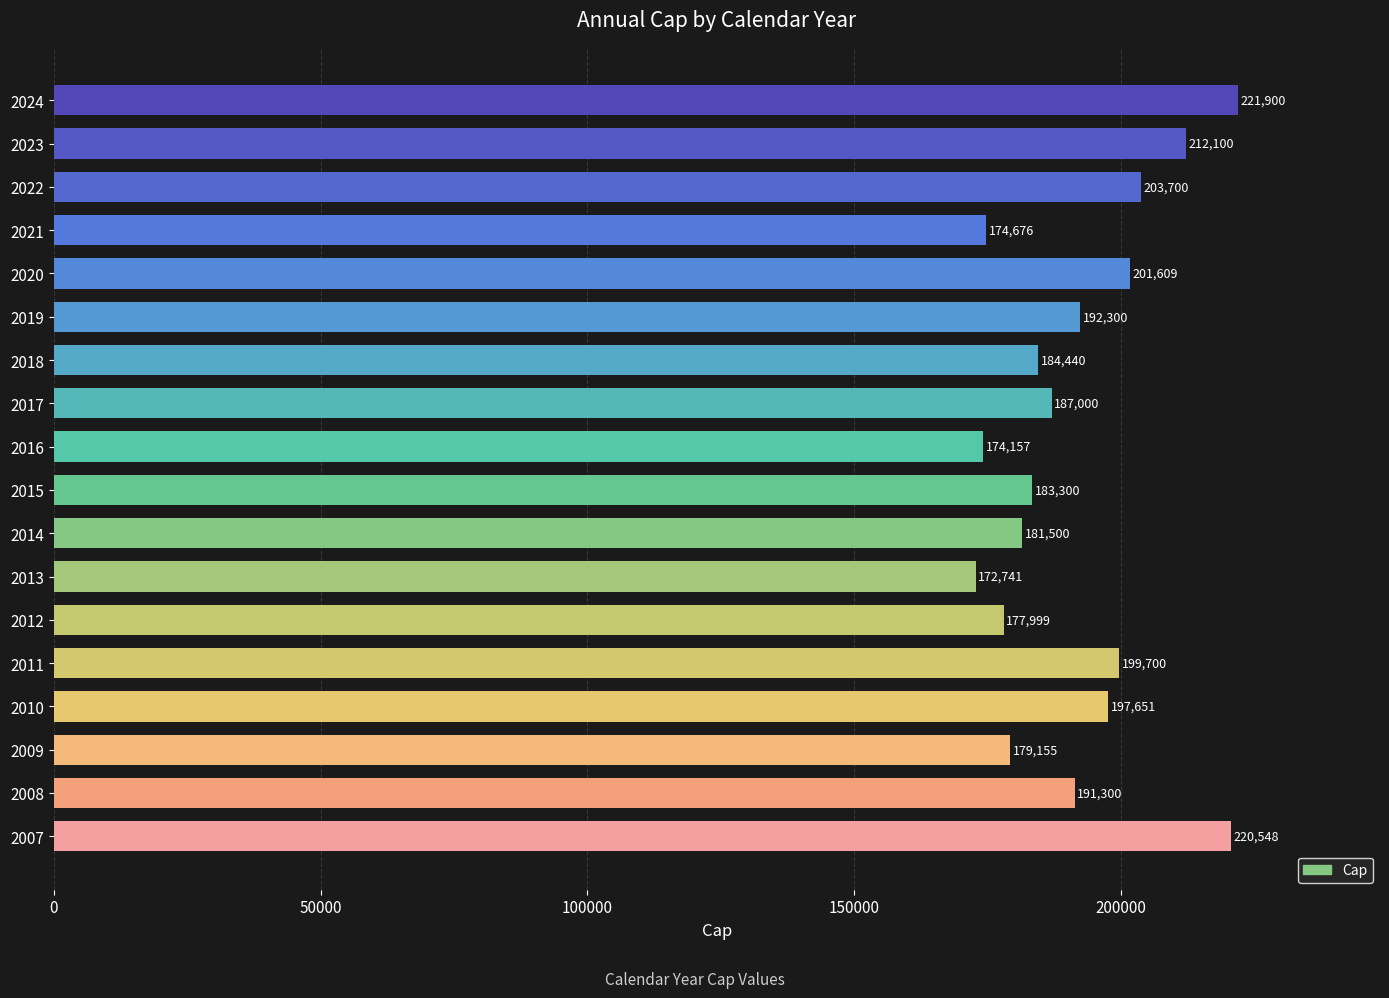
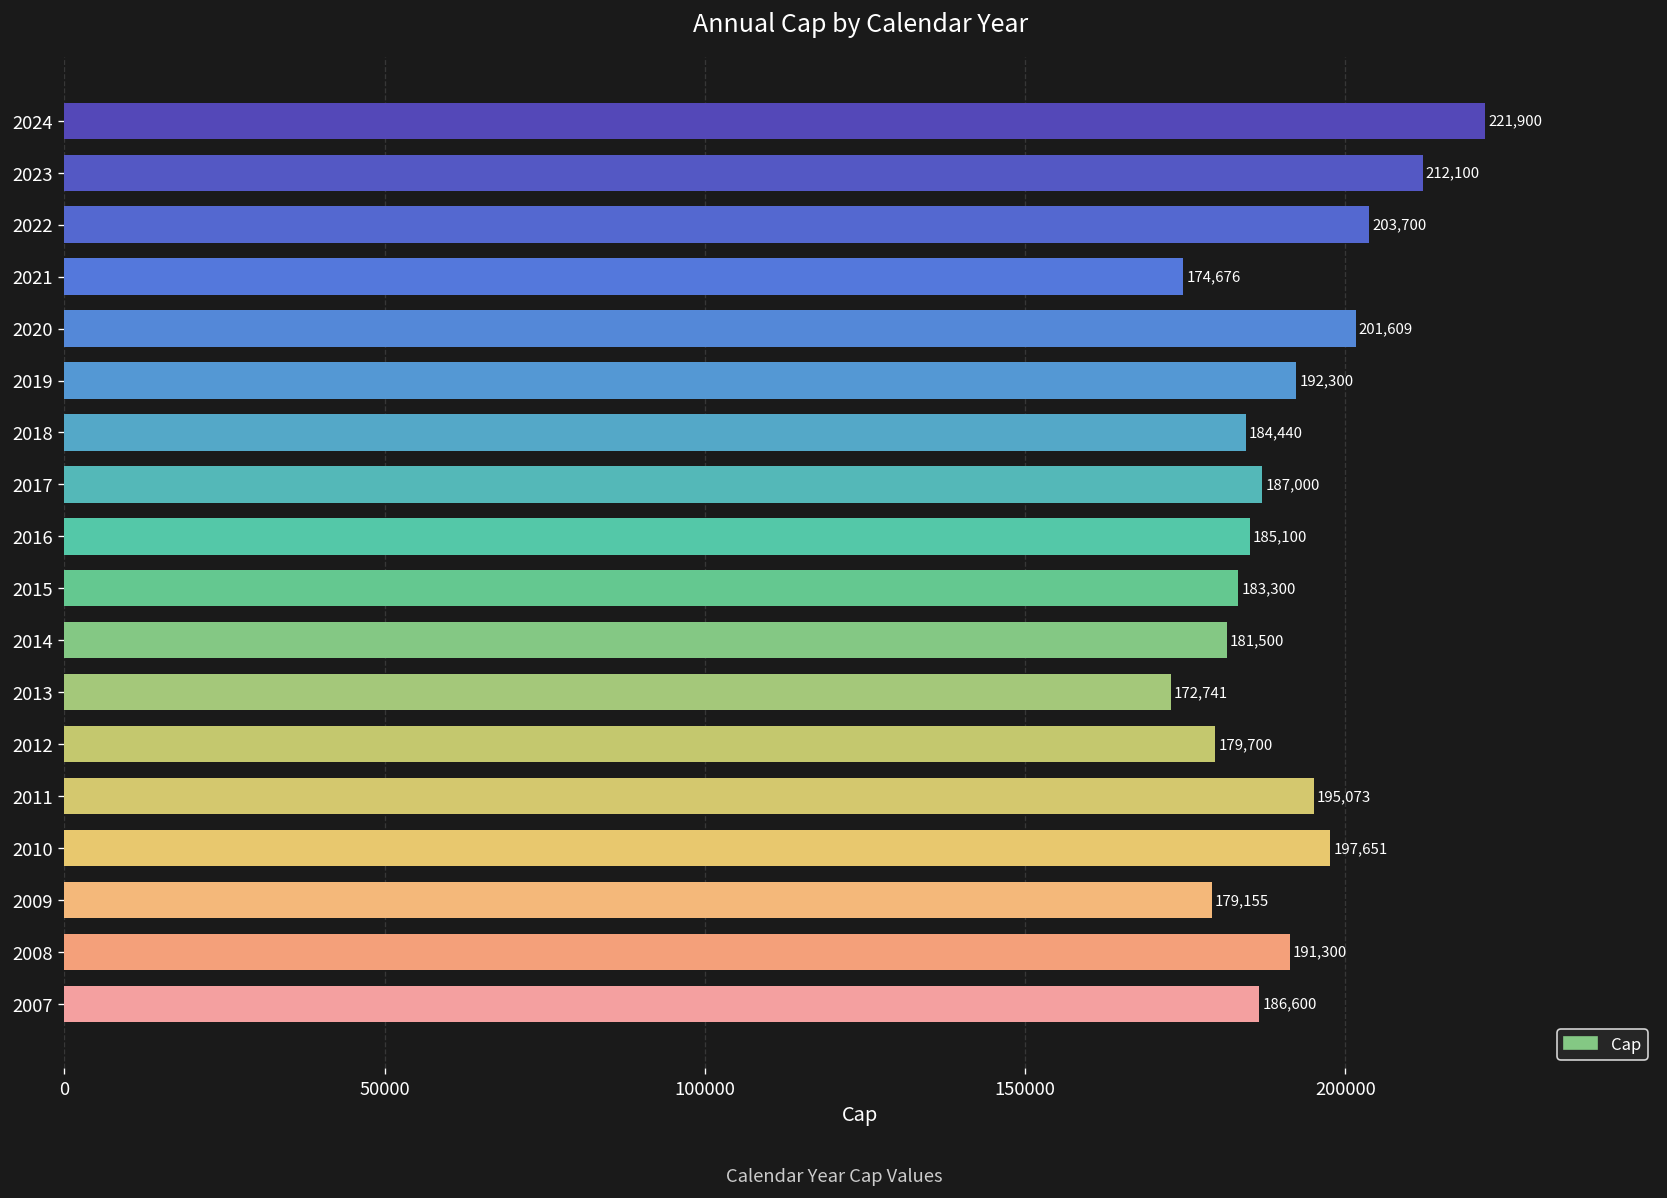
  {
    "2024": "221,900",
    "2023": "212,100",
    "2022": "203,700",
    "2021": "174,676",
    "2020": "201,609",
    "2019": "192,300",
    "2018": "184,440",
    "2017": "187,000",
-   "2016": "174,157",
+   "2016": "185,100",
    "2015": "183,300",
    "2014": "181,500",
    "2013": "172,741",
-   "2012": "177,999",
-   "2011": "199,700",
+   "2012": "179,700",
+   "2011": "195,073",
    "2010": "197,651",
    "2009": "179,155",
    "2008": "191,300",
-   "2007": "220,548"
+   "2007": "186,600"
  }
